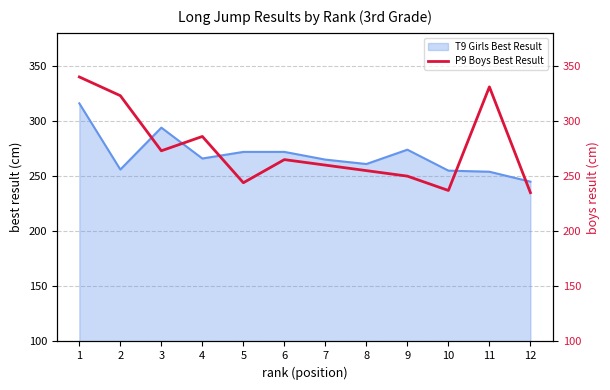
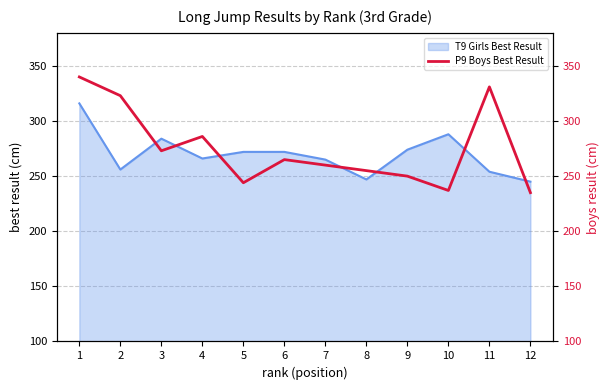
  {
    "T9 Girls Best Result": {
      "1": 316,
      "2": 256,
-     "3": 294,
+     "3": 284,
      "4": 266,
      "5": 272,
      "6": 272,
      "7": 265,
-     "8": 261,
+     "8": 247,
      "9": 274,
-     "10": 255,
+     "10": 288,
      "11": 254,
      "12": 245
    },
    "P9 Boys Best Result": {
      "1": 340,
      "2": 323,
      "3": 273,
      "4": 286,
      "5": 244,
      "6": 265,
      "7": 260,
      "8": 255,
      "9": 250,
      "10": 237,
      "11": 331,
      "12": 235
    }
  }
